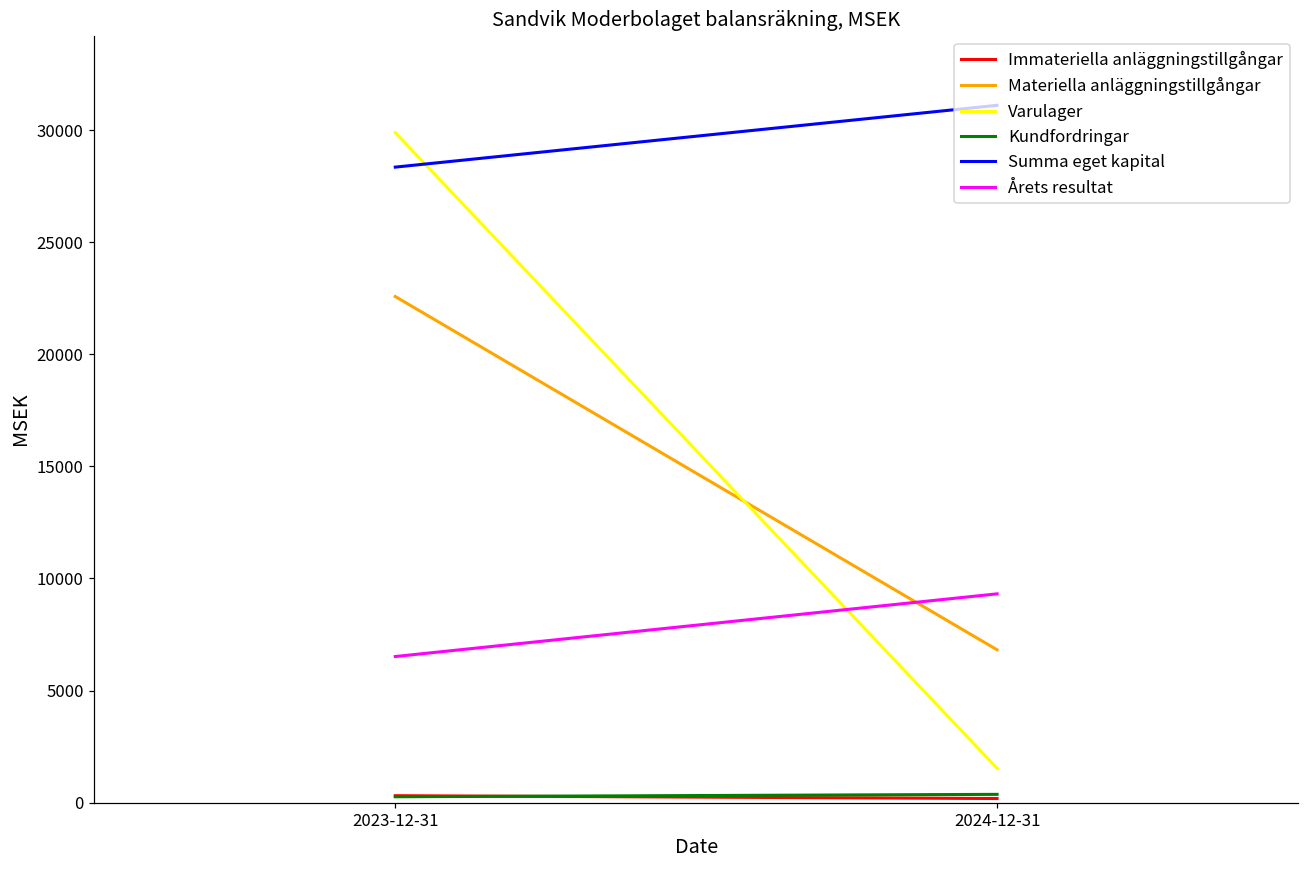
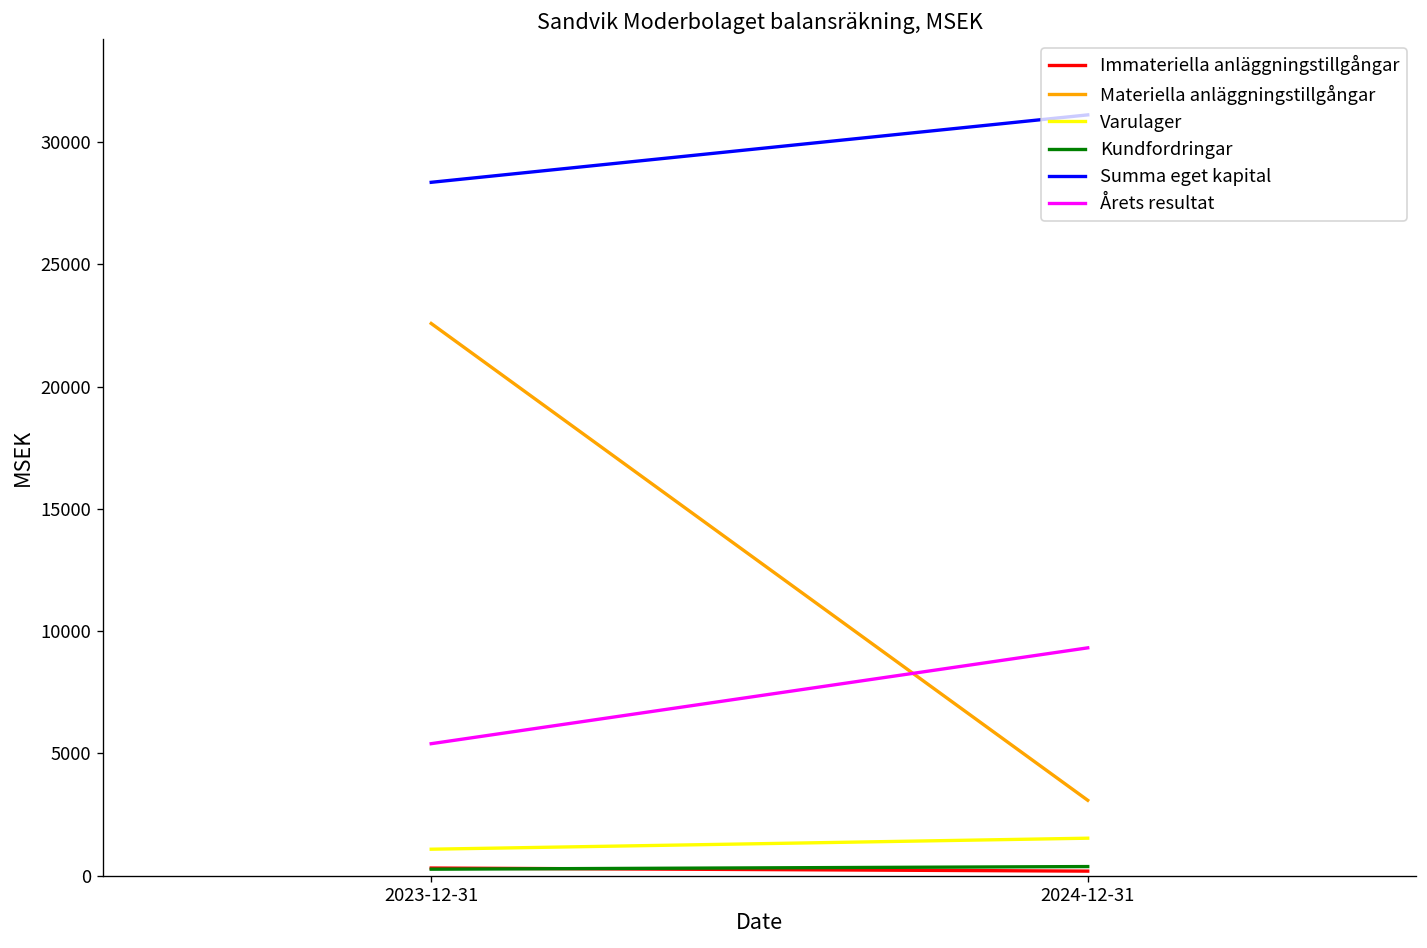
  {
    "Immateriella anläggningstillgångar": {
      "2024-12-31": 200
    },
    "Materiella anläggningstillgångar": {
      "2023-12-31": 22600,
-     "2024-12-31": 6800
+     "2024-12-31": 3100
    },
    "Varulager": {
-     "2023-12-31": 29900,
+     "2023-12-31": 1100,
      "2024-12-31": 1500
    },
    "Kundfordringar": {
      "2024-12-31": 400
    },
    "Summa eget kapital": {
      "2023-12-31": 28300
    },
    "Årets resultat": {
-     "2023-12-31": 6500,
+     "2023-12-31": 5400,
      "2024-12-31": 9300
    }
  }
